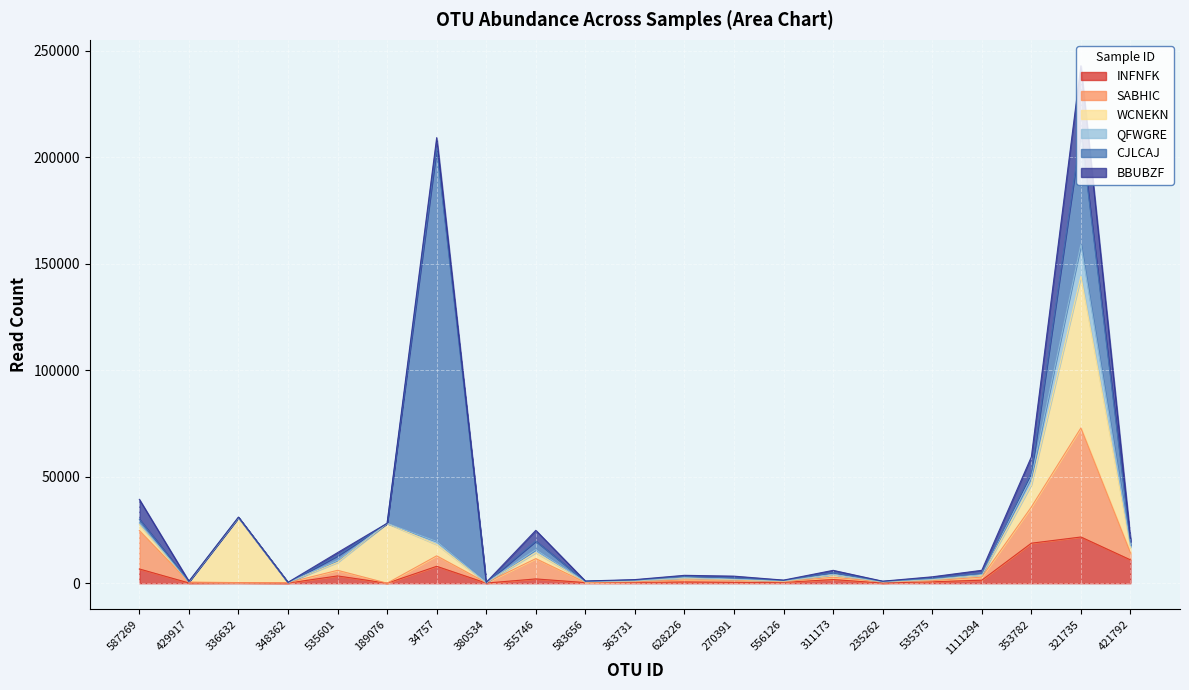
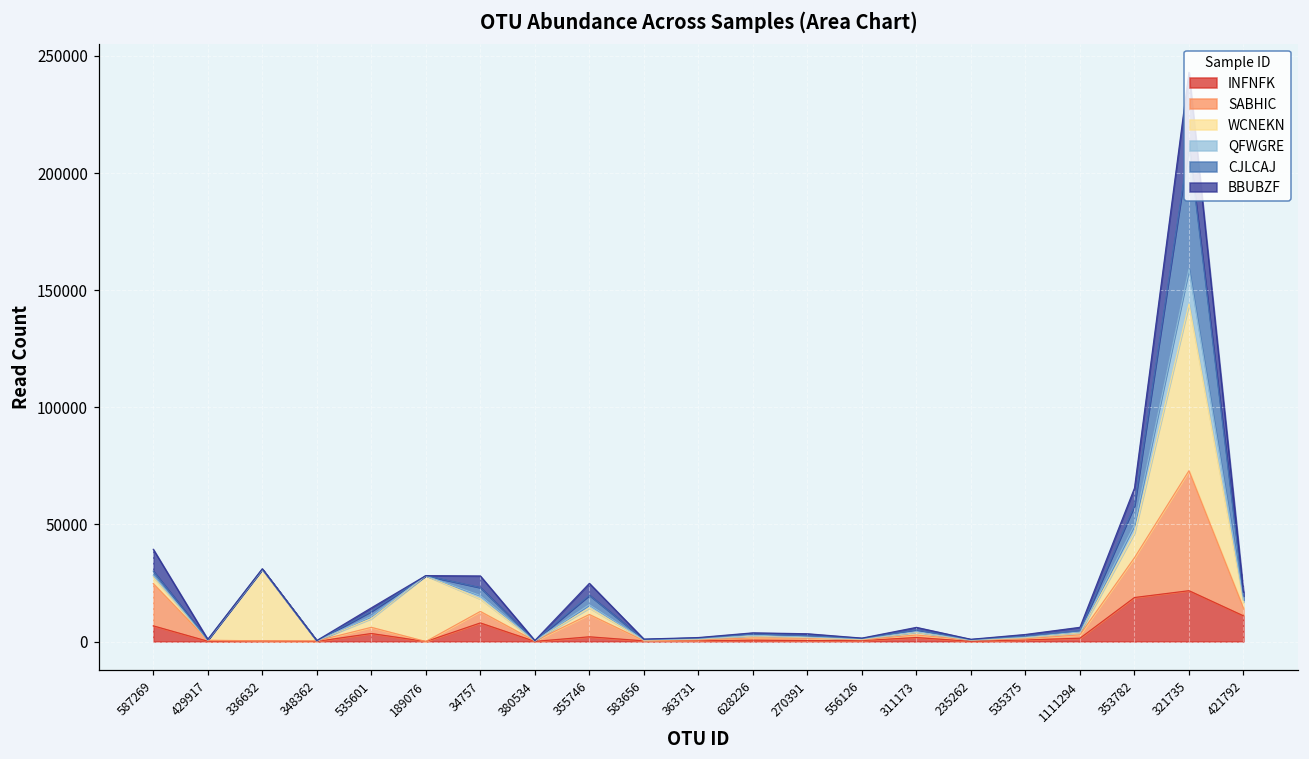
  {
    "INFNFK": {
      "587269": 7000,
      "535601": 3000,
      "34757": 8000,
      "355746": 2000,
      "1111294": 1000,
      "353782": 19000,
      "321735": 22000,
      "421792": 11000
    },
    "SABHIC": {
      "587269": 18000,
      "535601": 3000,
      "34757": 5000,
      "355746": 10000,
      "353782": 17000,
      "321735": 51000,
      "421792": 3000
    },
    "WCNEKN": {
      "34757": 5000,
      "355746": 3000,
      "353782": 11000,
      "321735": 71000
    },
    "QFWGRE": {
      "34757": 1000,
      "355746": 1000,
      "353782": 3000,
      "321735": 15000
    },
    "CJLCAJ": {
      "587269": 2000,
      "535601": 2000,
-     "34757": 185000,
+     "34757": 3000,
      "355746": 4000,
-     "353782": 2000,
+     "353782": 8000,
      "421792": 2000
    },
    "BBUBZF": {
      "587269": 9000,
      "535601": 1000,
      "34757": 5000,
      "355746": 5000,
      "1111294": 1000,
      "353782": 7000,
      "421792": 2000
    }
  }
